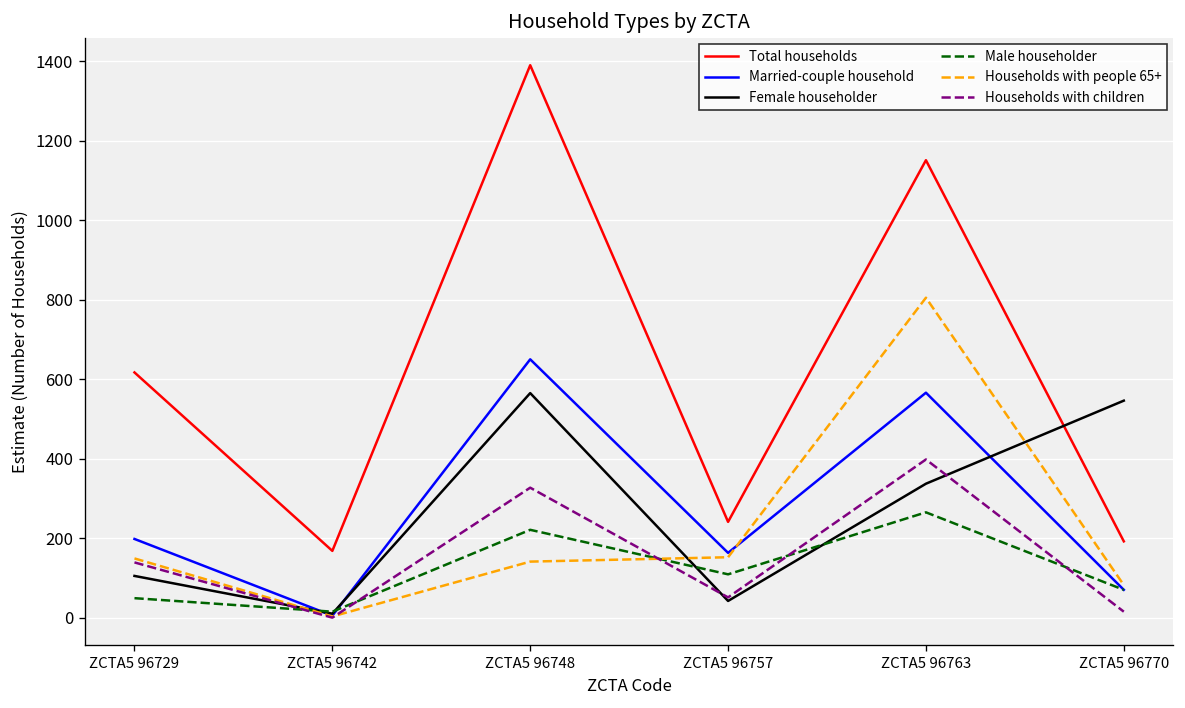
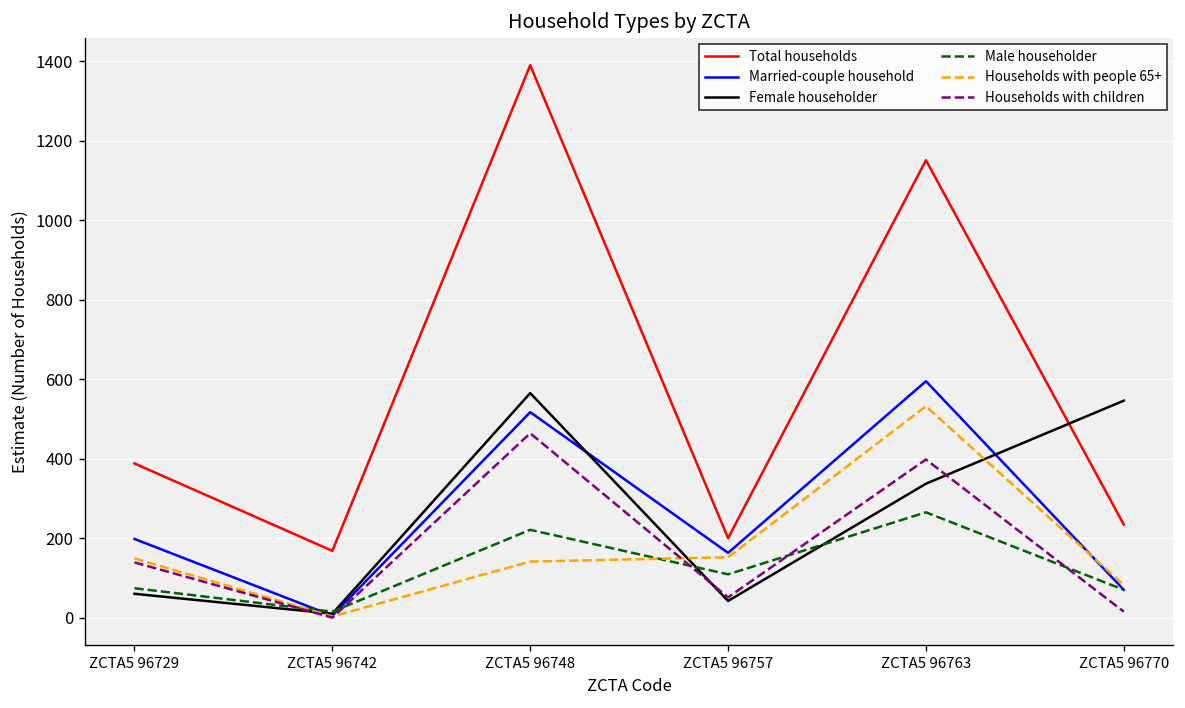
  {
    "Total households": {
-     "ZCTA5 96729": 620,
+     "ZCTA5 96729": 390,
      "ZCTA5 96742": 170,
      "ZCTA5 96748": 1390,
-     "ZCTA5 96757": 240,
+     "ZCTA5 96757": 200,
      "ZCTA5 96763": 1150,
-     "ZCTA5 96770": 190
+     "ZCTA5 96770": 230
    },
    "Married-couple household": {
      "ZCTA5 96729": 200,
-     "ZCTA5 96748": 650,
+     "ZCTA5 96748": 520,
      "ZCTA5 96757": 160,
-     "ZCTA5 96763": 570
+     "ZCTA5 96763": 600
    },
    "Female householder": {
-     "ZCTA5 96729": 110,
+     "ZCTA5 96729": 60,
      "ZCTA5 96748": 570,
      "ZCTA5 96757": 40,
      "ZCTA5 96763": 340,
      "ZCTA5 96770": 550
    },
    "Male householder": {
-     "ZCTA5 96729": 50,
+     "ZCTA5 96729": 70,
      "ZCTA5 96748": 220,
      "ZCTA5 96757": 110,
      "ZCTA5 96763": 270
    },
    "Households with people 65+": {
      "ZCTA5 96729": 150,
      "ZCTA5 96748": 140,
      "ZCTA5 96757": 150,
-     "ZCTA5 96763": 810,
+     "ZCTA5 96763": 530,
      "ZCTA5 96770": 80
    },
    "Households with children": {
      "ZCTA5 96729": 140,
-     "ZCTA5 96748": 330,
+     "ZCTA5 96748": 460,
      "ZCTA5 96757": 50,
      "ZCTA5 96763": 400,
      "ZCTA5 96770": 20
    }
  }
